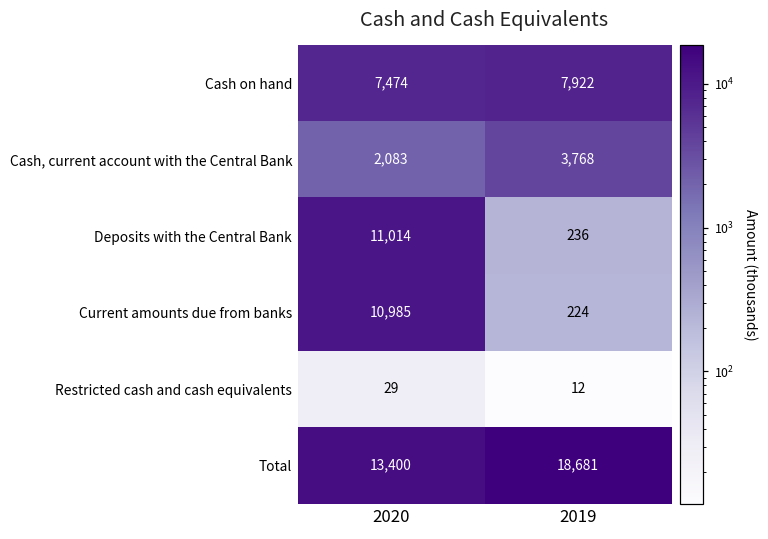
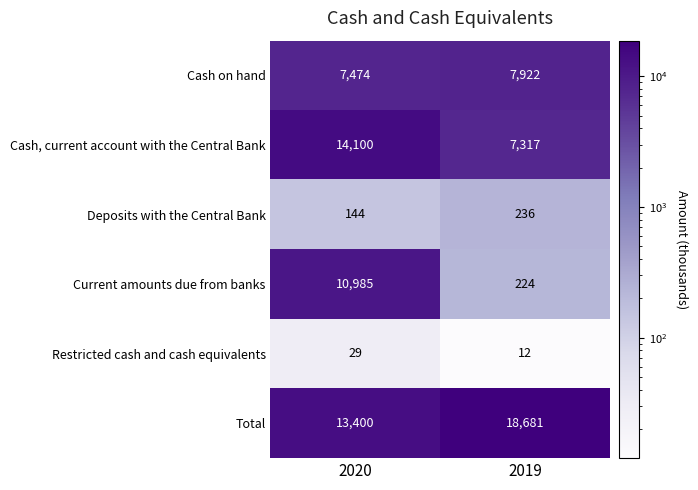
  {
    "Cash on hand": {
      "2020": "7,474",
      "2019": "7,922"
    },
    "Cash, current account with the Central Bank": {
-     "2020": "2,083",
-     "2019": "3,768"
+     "2020": "14,100",
+     "2019": "7,317"
    },
    "Deposits with the Central Bank": {
-     "2020": "11,014",
+     "2020": "144",
      "2019": "236"
    },
    "Current amounts due from banks": {
      "2020": "10,985",
      "2019": "224"
    },
    "Restricted cash and cash equivalents": {
      "2020": "29",
      "2019": "12"
    },
    "Total": {
      "2020": "13,400",
      "2019": "18,681"
    }
  }
